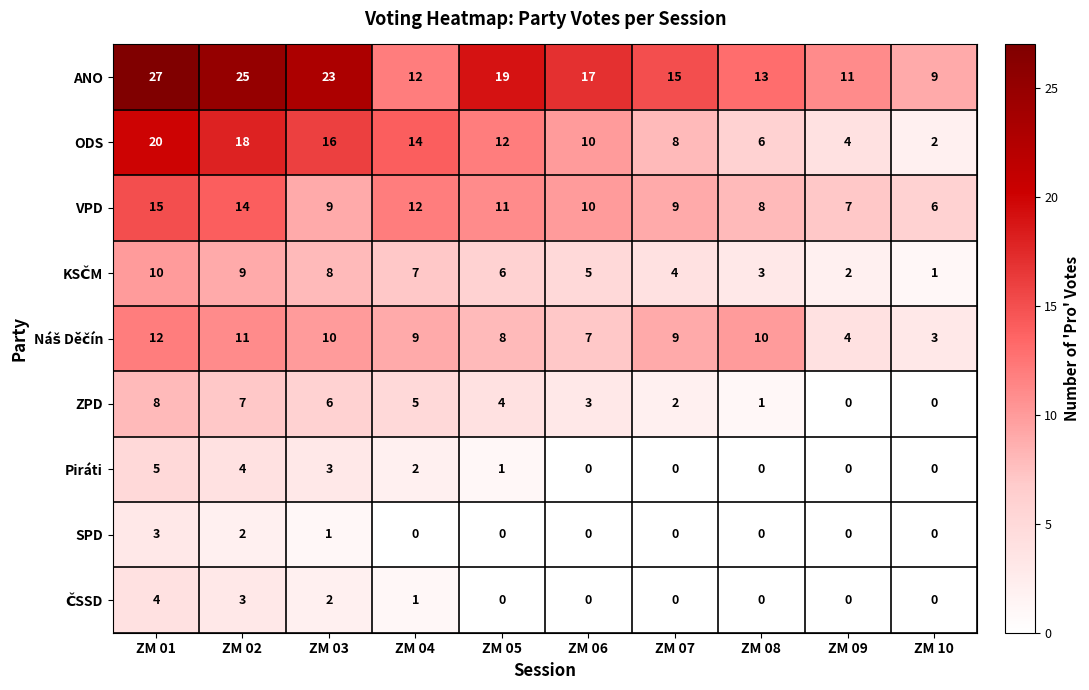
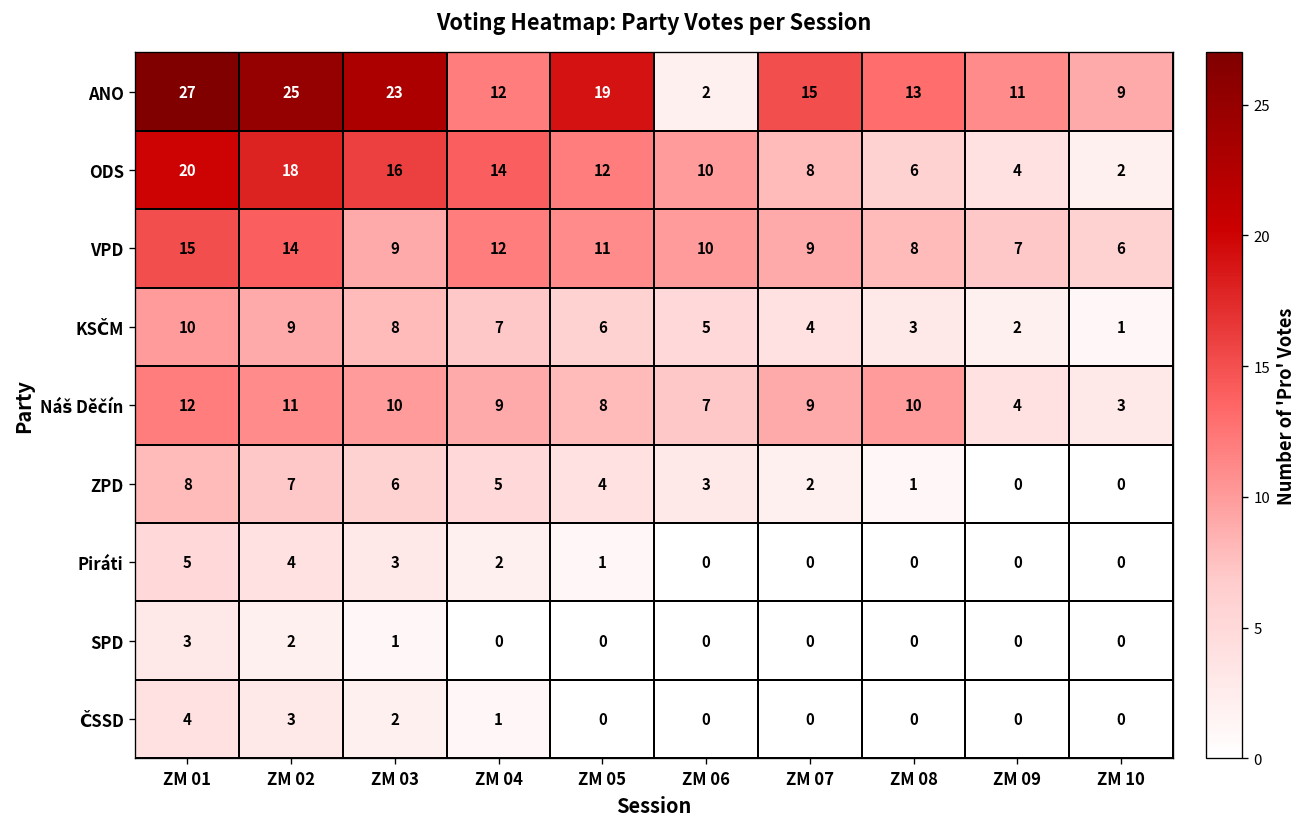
  {
    "ANO": {
      "ZM 01": 27,
      "ZM 02": 25,
      "ZM 03": 23,
      "ZM 04": 12,
      "ZM 05": 19,
-     "ZM 06": 17,
+     "ZM 06": 2,
      "ZM 07": 15,
      "ZM 08": 13,
      "ZM 09": 11,
      "ZM 10": 9
    },
    "ODS": {
      "ZM 01": 20,
      "ZM 02": 18,
      "ZM 03": 16,
      "ZM 04": 14,
      "ZM 05": 12,
      "ZM 06": 10,
      "ZM 07": 8,
      "ZM 08": 6,
      "ZM 09": 4,
      "ZM 10": 2
    },
    "VPD": {
      "ZM 01": 15,
      "ZM 02": 14,
      "ZM 03": 9,
      "ZM 04": 12,
      "ZM 05": 11,
      "ZM 06": 10,
      "ZM 07": 9,
      "ZM 08": 8,
      "ZM 09": 7,
      "ZM 10": 6
    },
    "KSČM": {
      "ZM 01": 10,
      "ZM 02": 9,
      "ZM 03": 8,
      "ZM 04": 7,
      "ZM 05": 6,
      "ZM 06": 5,
      "ZM 07": 4,
      "ZM 08": 3,
      "ZM 09": 2,
      "ZM 10": 1
    },
    "Náš Děčín": {
      "ZM 01": 12,
      "ZM 02": 11,
      "ZM 03": 10,
      "ZM 04": 9,
      "ZM 05": 8,
      "ZM 06": 7,
      "ZM 07": 9,
      "ZM 08": 10,
      "ZM 09": 4,
      "ZM 10": 3
    },
    "ZPD": {
      "ZM 01": 8,
      "ZM 02": 7,
      "ZM 03": 6,
      "ZM 04": 5,
      "ZM 05": 4,
      "ZM 06": 3,
      "ZM 07": 2,
      "ZM 08": 1,
      "ZM 09": 0,
      "ZM 10": 0
    },
    "Piráti": {
      "ZM 01": 5,
      "ZM 02": 4,
      "ZM 03": 3,
      "ZM 04": 2,
      "ZM 05": 1,
      "ZM 06": 0,
      "ZM 07": 0,
      "ZM 08": 0,
      "ZM 09": 0,
      "ZM 10": 0
    },
    "SPD": {
      "ZM 01": 3,
      "ZM 02": 2,
      "ZM 03": 1,
      "ZM 04": 0,
      "ZM 05": 0,
      "ZM 06": 0,
      "ZM 07": 0,
      "ZM 08": 0,
      "ZM 09": 0,
      "ZM 10": 0
    },
    "ČSSD": {
      "ZM 01": 4,
      "ZM 02": 3,
      "ZM 03": 2,
      "ZM 04": 1,
      "ZM 05": 0,
      "ZM 06": 0,
      "ZM 07": 0,
      "ZM 08": 0,
      "ZM 09": 0,
      "ZM 10": 0
    }
  }
